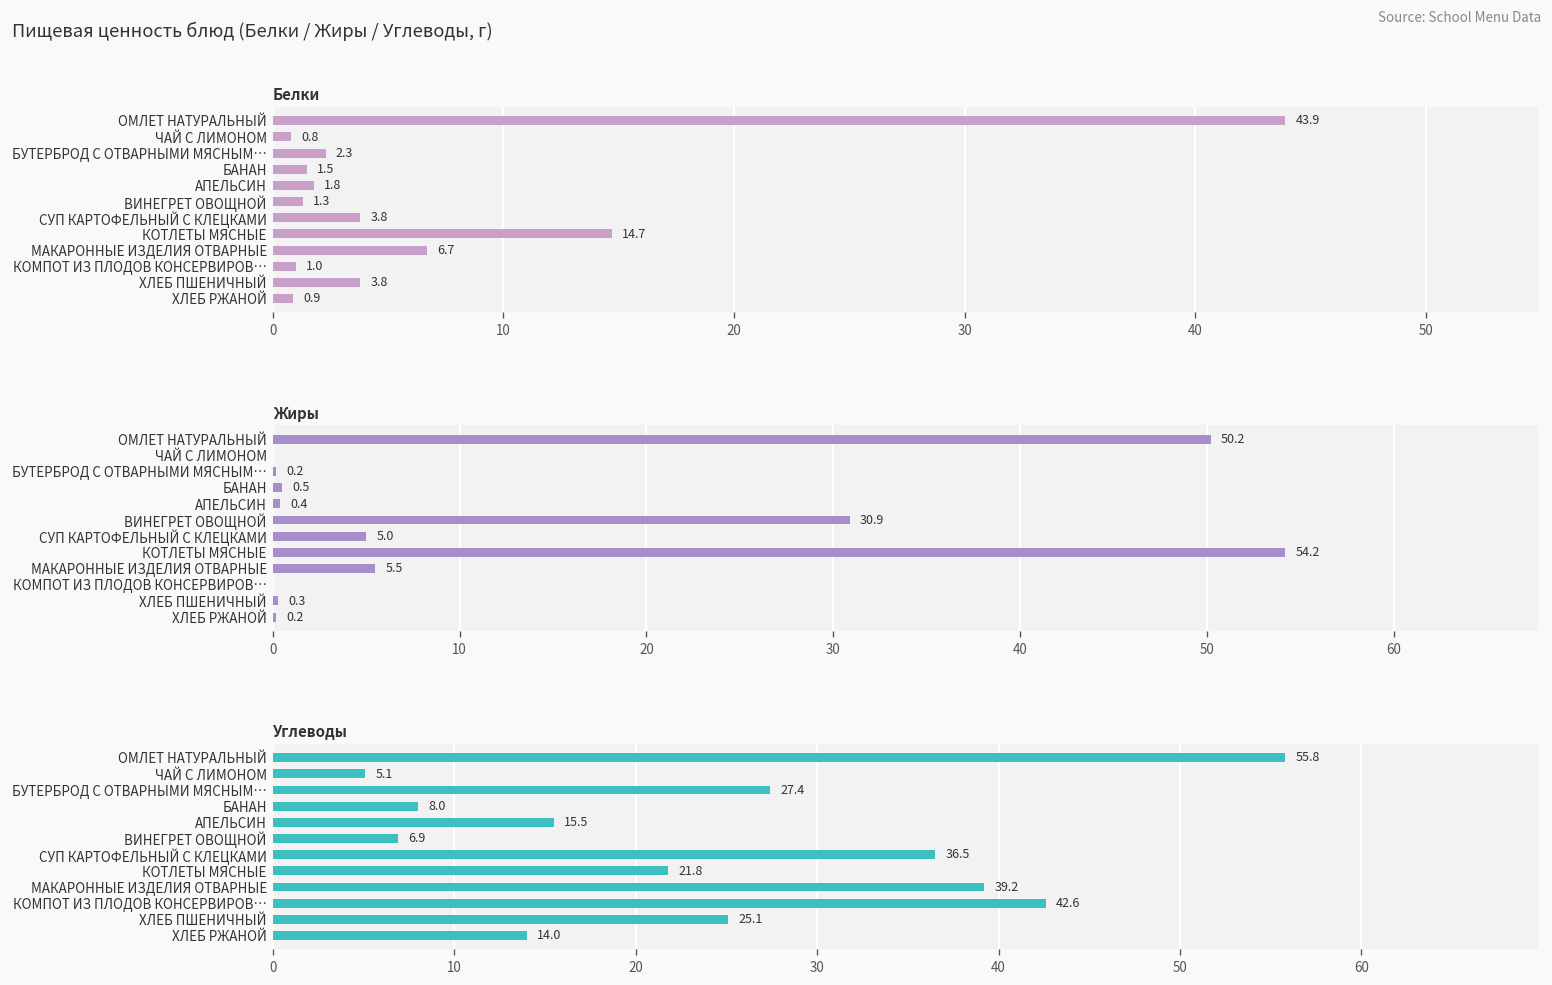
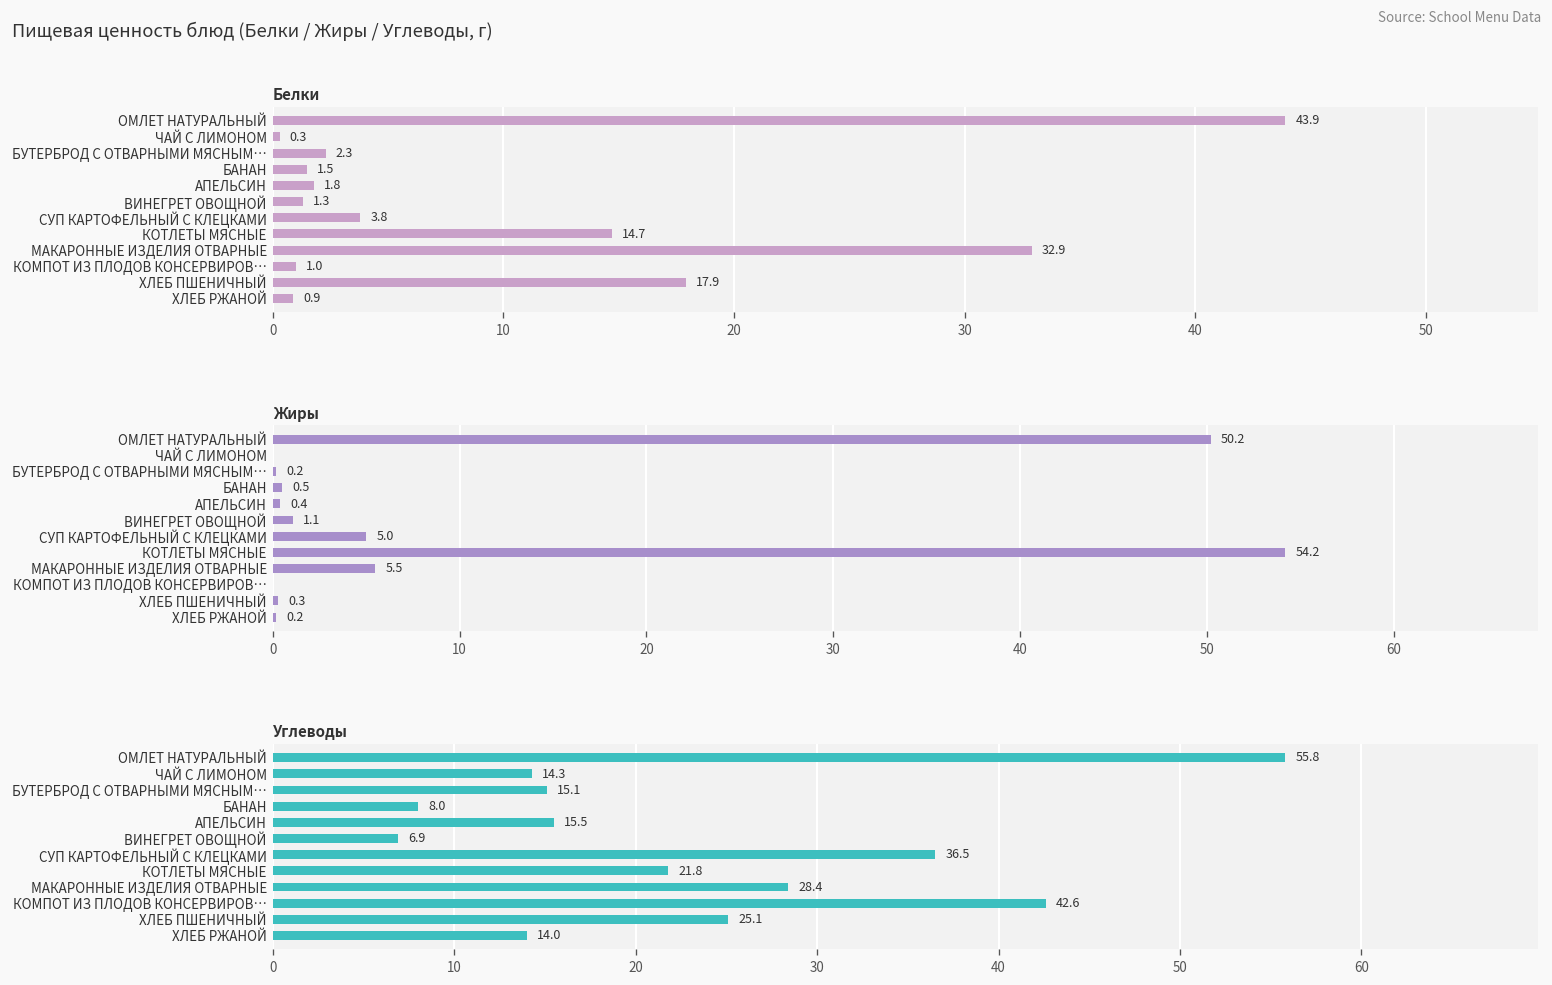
  {
    "Белки": {
      "ОМЛЕТ НАТУРАЛЬНЫЙ": 43.9,
-     "ЧАЙ С ЛИМОНОМ": 0.8,
+     "ЧАЙ С ЛИМОНОМ": 0.3,
      "БУТЕРБРОД С ОТВАРНЫМИ МЯСНЫМ…": 2.3,
      "БАНАН": 1.5,
      "АПЕЛЬСИН": 1.8,
      "ВИНЕГРЕТ ОВОЩНОЙ": 1.3,
      "СУП КАРТОФЕЛЬНЫЙ С КЛЕЦКАМИ": 3.8,
      "КОТЛЕТЫ МЯСНЫЕ": 14.7,
-     "МАКАРОННЫЕ ИЗДЕЛИЯ ОТВАРНЫЕ": 6.7,
+     "МАКАРОННЫЕ ИЗДЕЛИЯ ОТВАРНЫЕ": 32.9,
      "КОМПОТ ИЗ ПЛОДОВ КОНСЕРВИРОВ…": 1.0,
-     "ХЛЕБ ПШЕНИЧНЫЙ": 3.8,
+     "ХЛЕБ ПШЕНИЧНЫЙ": 17.9,
      "ХЛЕБ РЖАНОЙ": 0.9
    },
    "Жиры": {
      "ОМЛЕТ НАТУРАЛЬНЫЙ": 50.2,
      "БУТЕРБРОД С ОТВАРНЫМИ МЯСНЫМ…": 0.2,
      "БАНАН": 0.5,
      "АПЕЛЬСИН": 0.4,
-     "ВИНЕГРЕТ ОВОЩНОЙ": 30.9,
+     "ВИНЕГРЕТ ОВОЩНОЙ": 1.1,
      "СУП КАРТОФЕЛЬНЫЙ С КЛЕЦКАМИ": 5.0,
      "КОТЛЕТЫ МЯСНЫЕ": 54.2,
      "МАКАРОННЫЕ ИЗДЕЛИЯ ОТВАРНЫЕ": 5.5,
      "ХЛЕБ ПШЕНИЧНЫЙ": 0.3,
      "ХЛЕБ РЖАНОЙ": 0.2
    },
    "Углеводы": {
      "ОМЛЕТ НАТУРАЛЬНЫЙ": 55.8,
-     "ЧАЙ С ЛИМОНОМ": 5.1,
-     "БУТЕРБРОД С ОТВАРНЫМИ МЯСНЫМ…": 27.4,
+     "ЧАЙ С ЛИМОНОМ": 14.3,
+     "БУТЕРБРОД С ОТВАРНЫМИ МЯСНЫМ…": 15.1,
      "БАНАН": 8.0,
      "АПЕЛЬСИН": 15.5,
      "ВИНЕГРЕТ ОВОЩНОЙ": 6.9,
      "СУП КАРТОФЕЛЬНЫЙ С КЛЕЦКАМИ": 36.5,
      "КОТЛЕТЫ МЯСНЫЕ": 21.8,
-     "МАКАРОННЫЕ ИЗДЕЛИЯ ОТВАРНЫЕ": 39.2,
+     "МАКАРОННЫЕ ИЗДЕЛИЯ ОТВАРНЫЕ": 28.4,
      "КОМПОТ ИЗ ПЛОДОВ КОНСЕРВИРОВ…": 42.6,
      "ХЛЕБ ПШЕНИЧНЫЙ": 25.1,
      "ХЛЕБ РЖАНОЙ": 14.0
    }
  }
